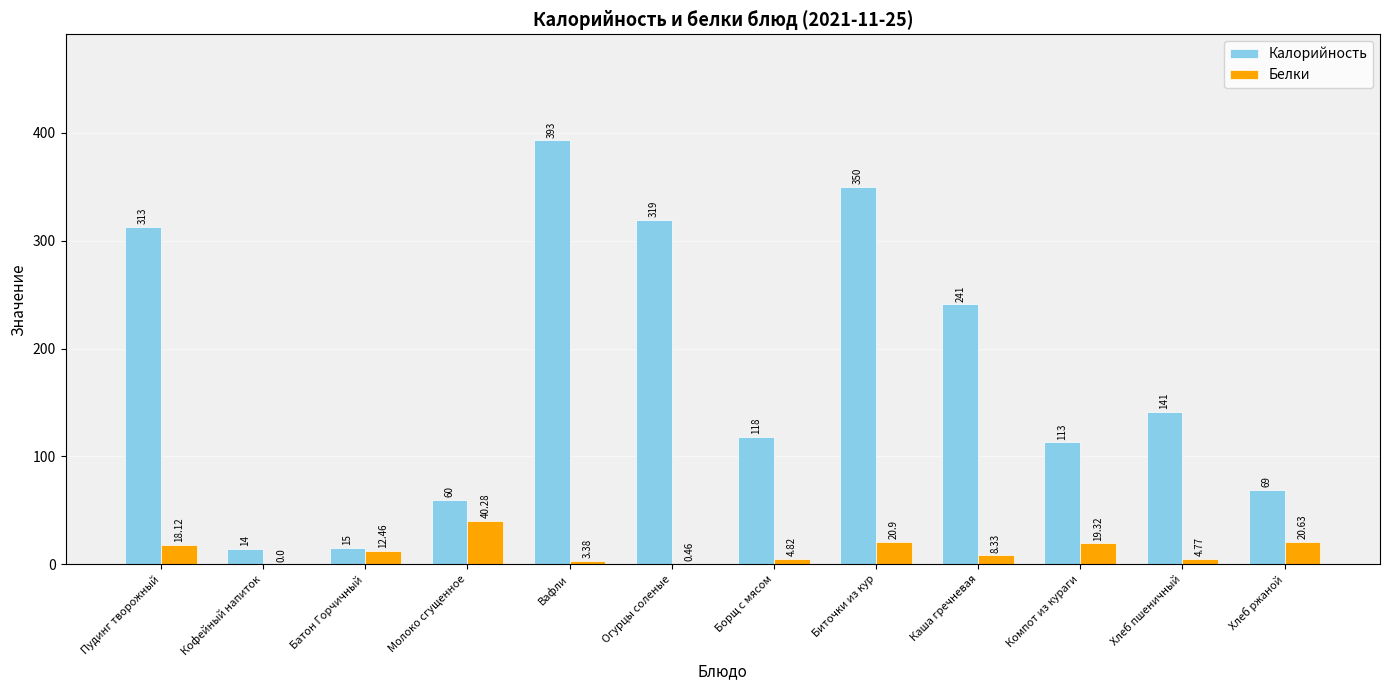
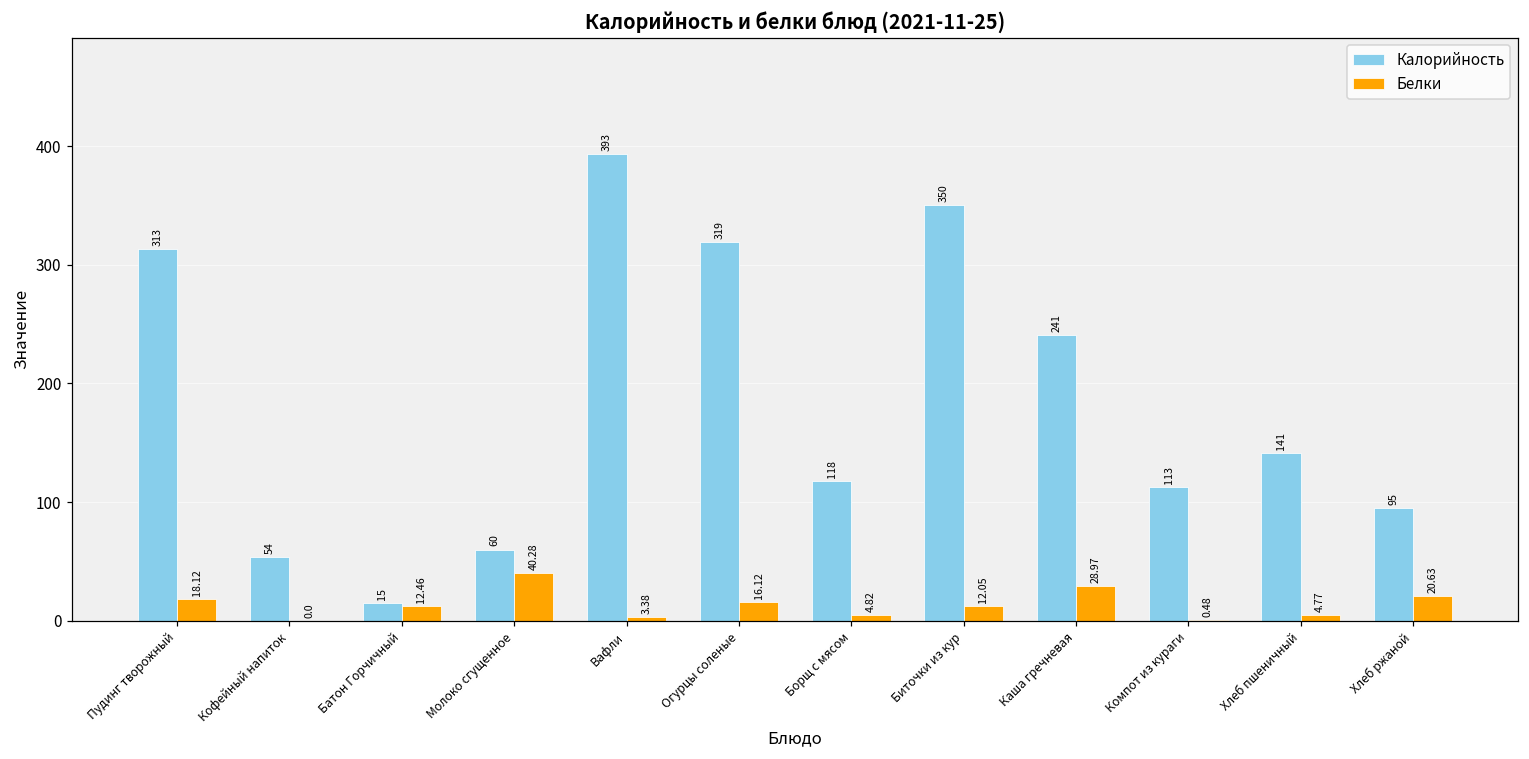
  {
    "Калорийность": {
      "Пудинг творожный": 313,
-     "Кофейный напиток": 14,
+     "Кофейный напиток": 54,
      "Батон Горчичный": 15,
      "Молоко сгущенное": 60,
      "Вафли": 393,
      "Огурцы соленые": 319,
      "Борщ с мясом": 118,
      "Биточки из кур": 350,
      "Каша гречневая": 241,
      "Компот из кураги": 113,
      "Хлеб пшеничный": 141,
-     "Хлеб ржаной": 69
+     "Хлеб ржаной": 95
    },
    "Белки": {
      "Пудинг творожный": 18.12,
      "Кофейный напиток": 0.0,
      "Батон Горчичный": 12.46,
      "Молоко сгущенное": 40.28,
      "Вафли": 3.38,
-     "Огурцы соленые": 0.46,
+     "Огурцы соленые": 16.12,
      "Борщ с мясом": 4.82,
-     "Биточки из кур": 20.9,
-     "Каша гречневая": 8.33,
-     "Компот из кураги": 19.32,
+     "Биточки из кур": 12.05,
+     "Каша гречневая": 28.97,
+     "Компот из кураги": 0.48,
      "Хлеб пшеничный": 4.77,
      "Хлеб ржаной": 20.63
    }
  }
